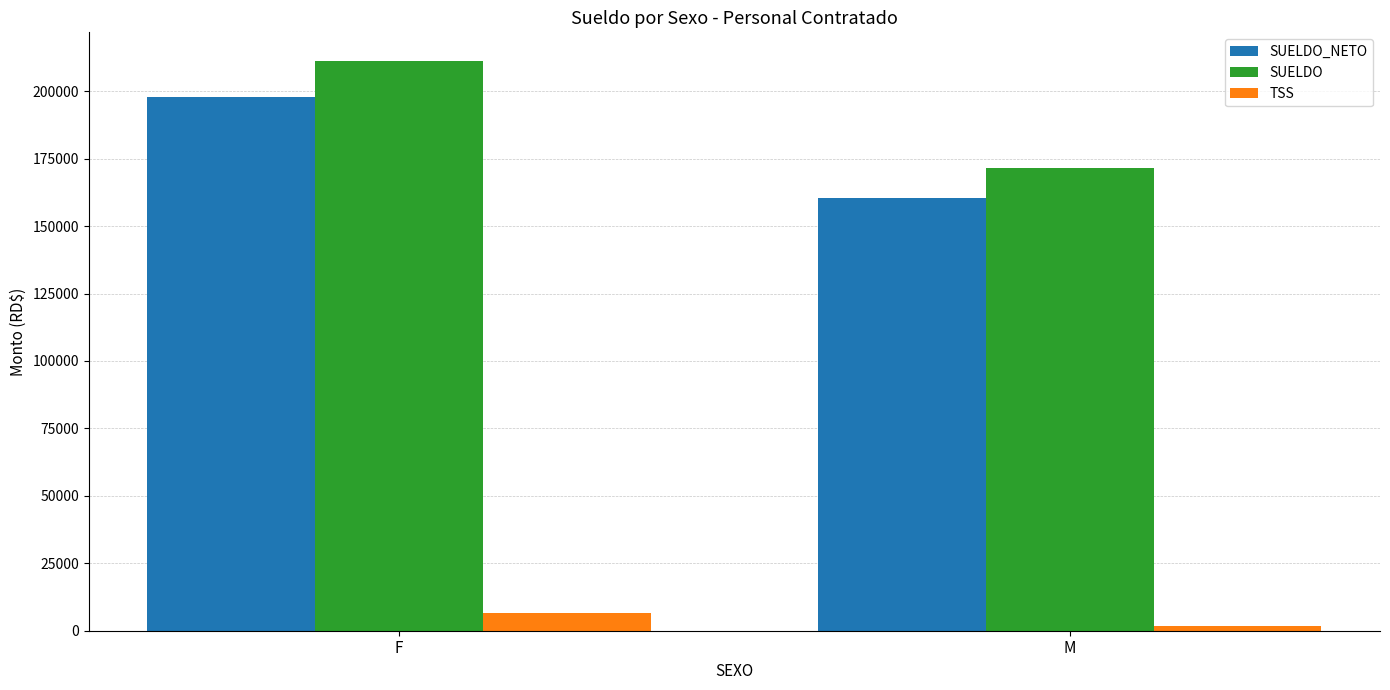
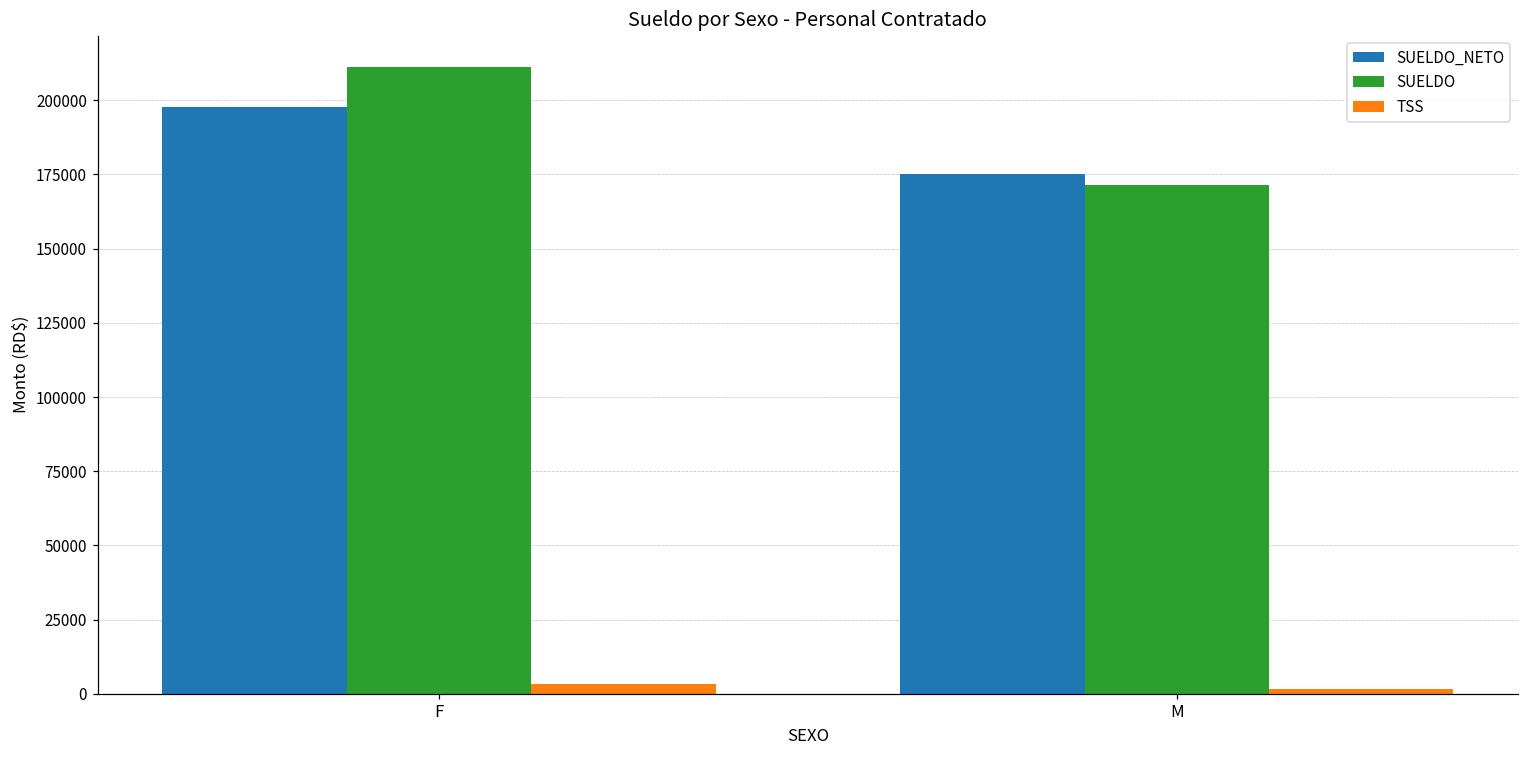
  {
    "SUELDO_NETO": {
      "F": 198000,
-     "M": 160000
+     "M": 175000
    },
    "SUELDO": {
      "F": 211000,
      "M": 171000
    },
    "TSS": {
-     "F": 6000,
+     "F": 3000,
      "M": 2000
    }
  }
